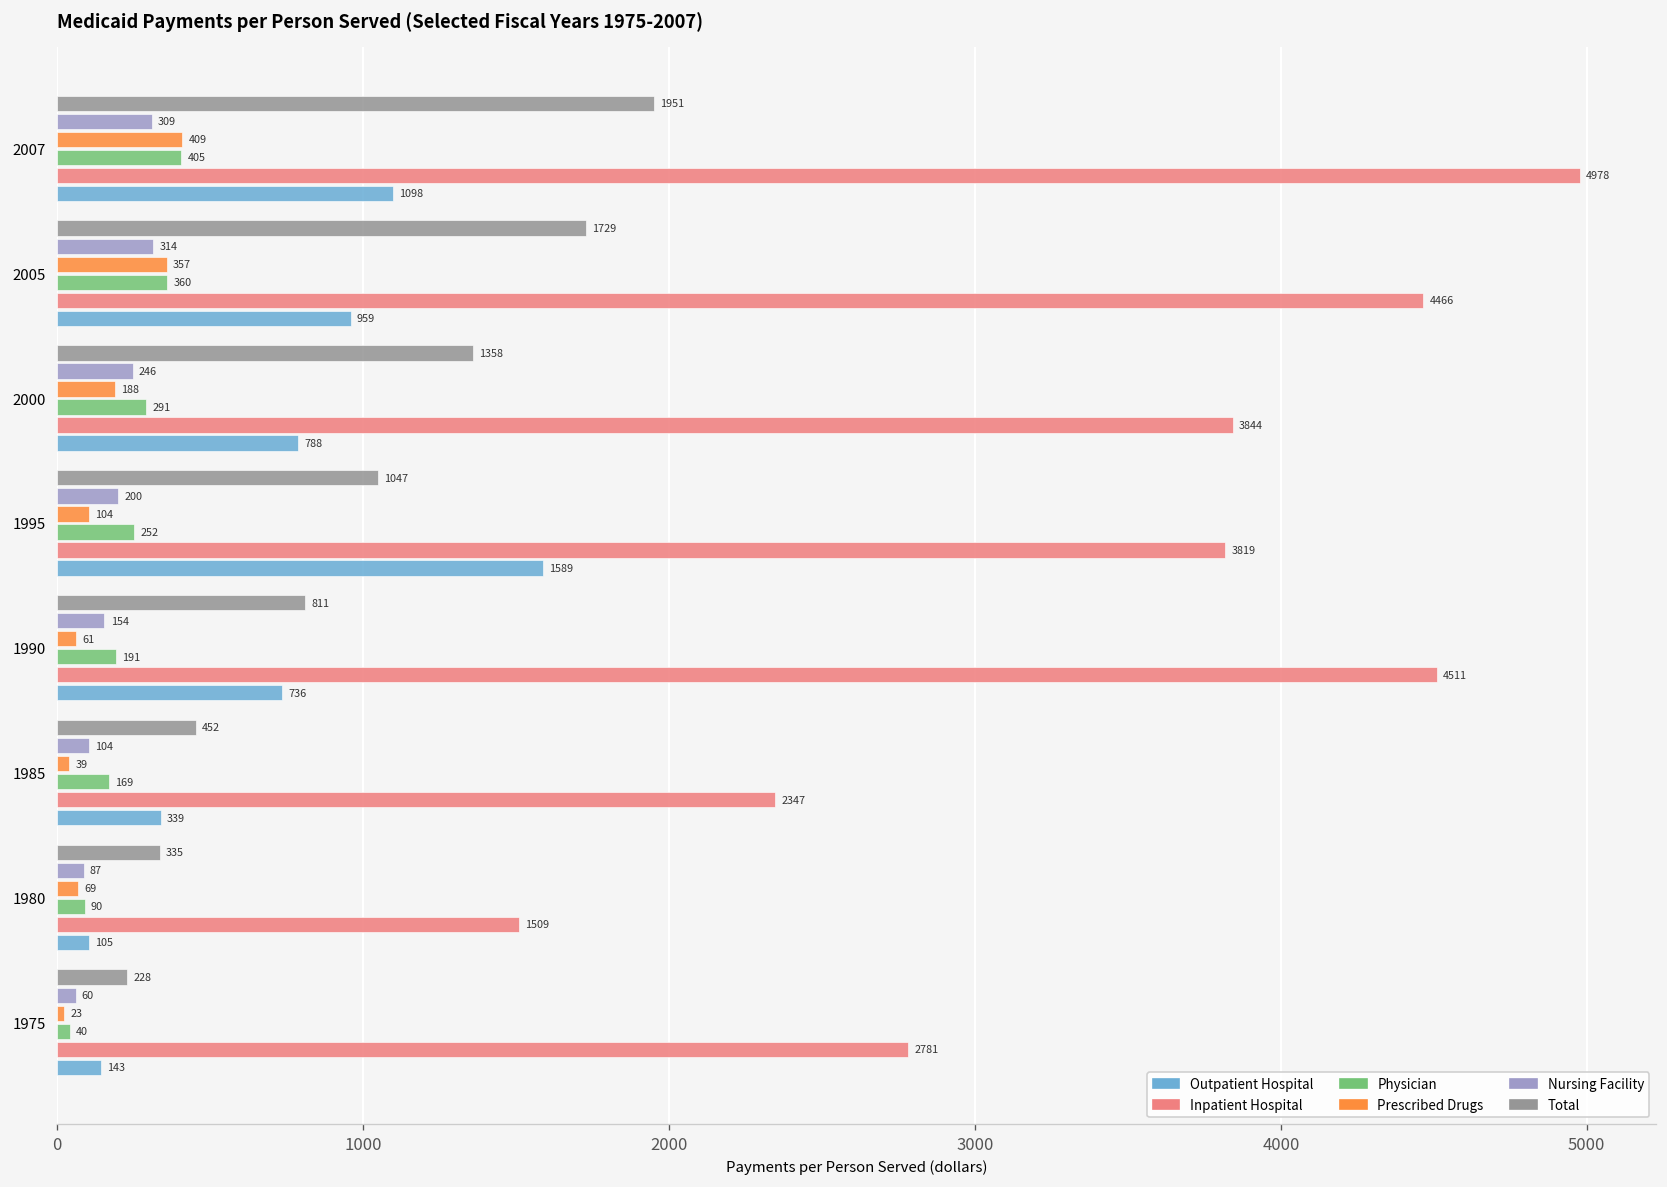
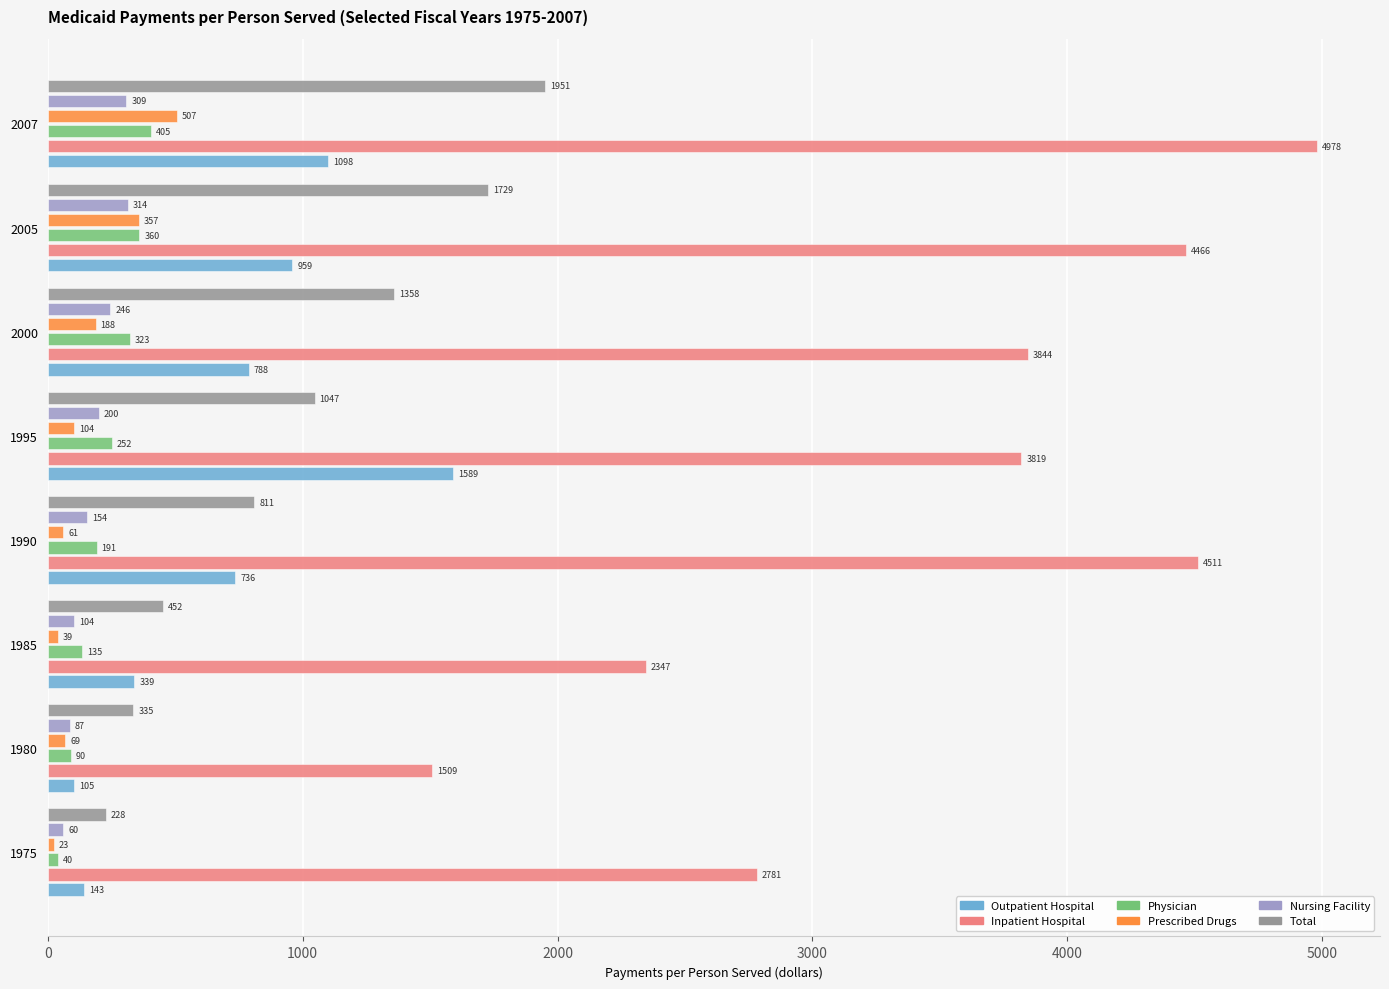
  {
    "Inpatient Hospital": {
      "2007": 4978,
      "2005": 4466,
      "2000": 3844,
      "1995": 3819,
      "1990": 4511,
      "1985": 2347,
      "1980": 1509,
      "1975": 2781
    },
    "Physician": {
      "2007": 405,
      "2005": 360,
-     "2000": 291,
+     "2000": 323,
      "1995": 252,
      "1990": 191,
-     "1985": 169,
+     "1985": 135,
      "1980": 90,
      "1975": 40
    },
    "Prescribed Drugs": {
-     "2007": 409,
+     "2007": 507,
      "2005": 357,
      "2000": 188,
      "1995": 104,
      "1990": 61,
      "1985": 39,
      "1980": 69,
      "1975": 23
    }
  }
